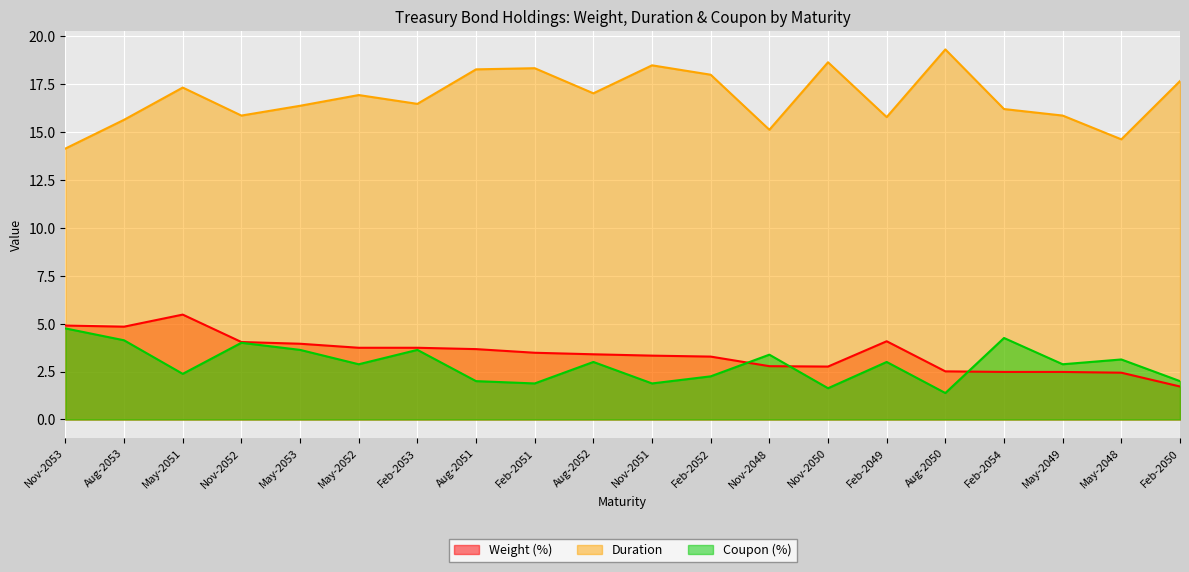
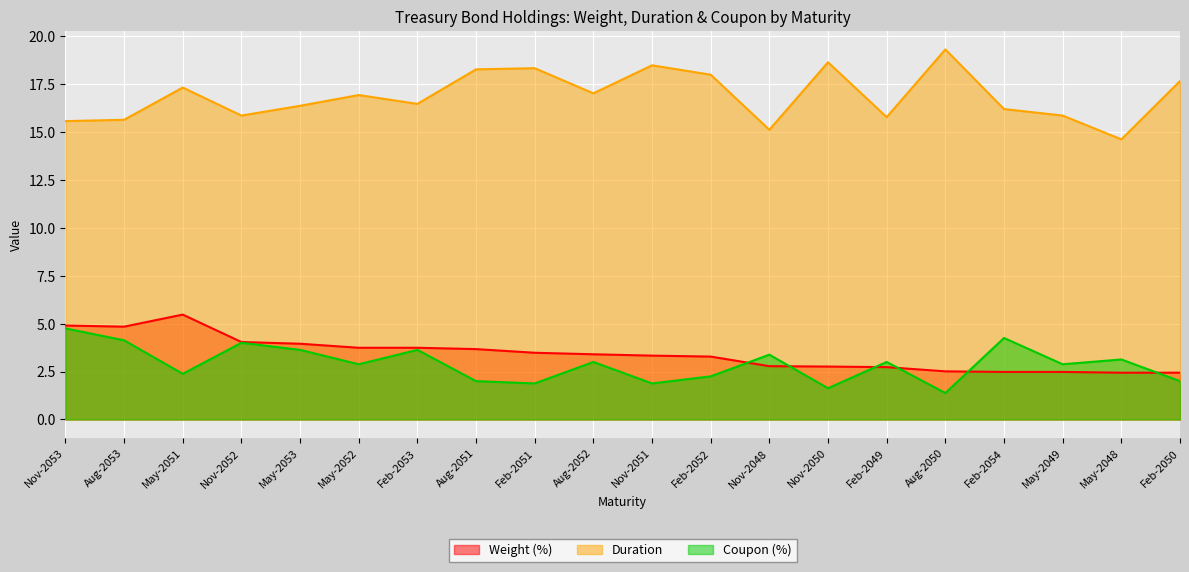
  {
    "Weight (%)": {
      "Nov-2053": 4.9,
      "Aug-2053": 4.8,
      "May-2051": 5.5,
      "May-2053": 4.0,
      "May-2052": 3.7,
      "Aug-2051": 3.7,
      "Feb-2051": 3.5,
      "Aug-2052": 3.4,
      "Nov-2051": 3.3,
      "Feb-2052": 3.3,
      "Nov-2048": 2.8,
      "Nov-2050": 2.8,
-     "Feb-2049": 4.1,
+     "Feb-2049": 2.7,
      "Aug-2050": 2.5,
      "Feb-2054": 2.5,
      "May-2049": 2.5,
      "May-2048": 2.4,
-     "Feb-2050": 1.7
+     "Feb-2050": 2.4
    },
    "Duration": {
-     "Nov-2053": 14.1,
+     "Nov-2053": 15.6,
      "Aug-2053": 15.6,
      "May-2051": 17.3,
      "Nov-2052": 15.9,
      "May-2053": 16.4,
      "May-2052": 16.9,
      "Feb-2053": 16.5,
      "Aug-2051": 18.3,
      "Feb-2051": 18.3,
      "Aug-2052": 17.0,
      "Nov-2051": 18.5,
      "Feb-2052": 18.0,
      "Nov-2048": 15.1,
      "Nov-2050": 18.6,
      "Feb-2049": 15.8,
      "Aug-2050": 19.3,
      "Feb-2054": 16.2,
      "May-2049": 15.9,
      "May-2048": 14.6,
      "Feb-2050": 17.7
    },
    "Coupon (%)": {
      "Nov-2053": 4.8,
      "Aug-2053": 4.1,
      "May-2051": 2.4,
      "May-2053": 3.6,
      "May-2052": 2.9,
      "Aug-2051": 2.0,
      "Feb-2051": 1.9,
      "Aug-2052": 3.0,
      "Nov-2051": 1.9,
      "Feb-2052": 2.3,
      "Nov-2048": 3.4,
      "Nov-2050": 1.6,
      "Feb-2049": 3.0,
      "Aug-2050": 1.4,
      "Feb-2054": 4.3,
      "May-2049": 2.9,
      "May-2048": 3.1,
      "Feb-2050": 2.0
    }
  }
